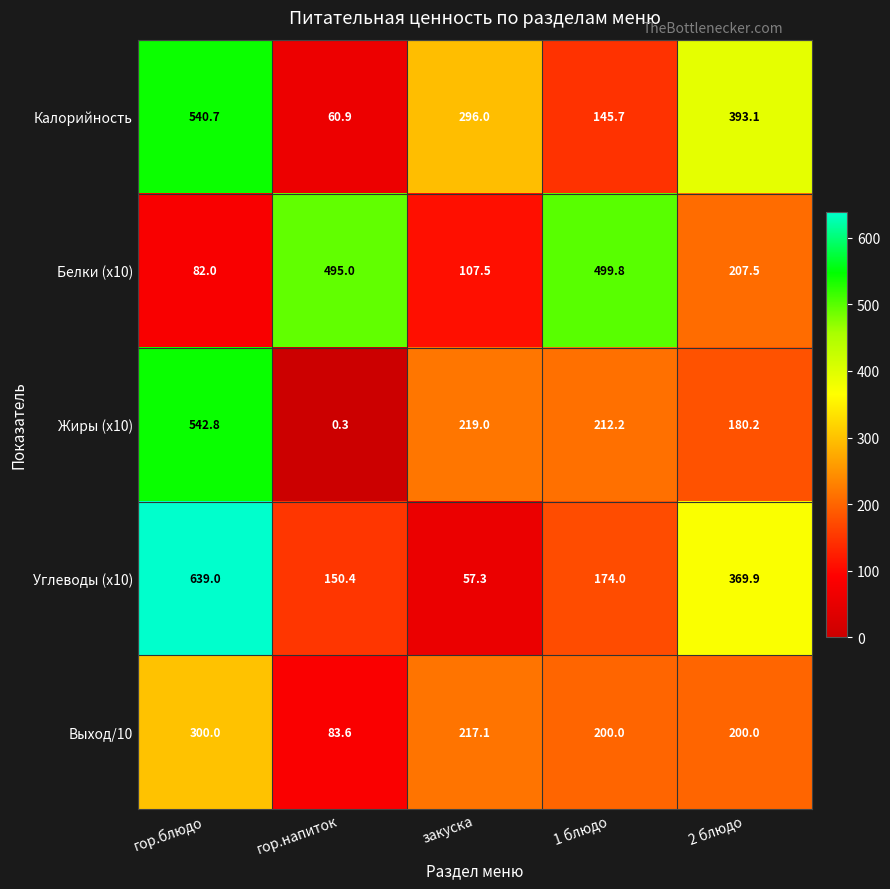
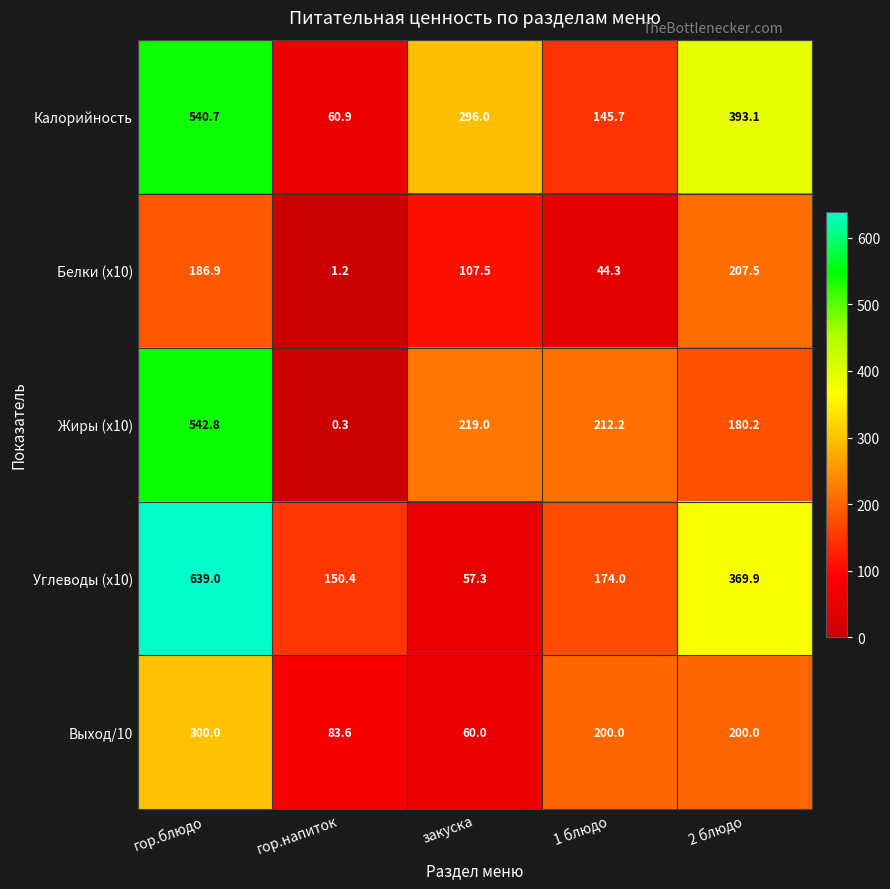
  {
    "Калорийность": {
      "гор.блюдо": 540.7,
      "гор.напиток": 60.9,
      "закуска": 296.0,
      "1 блюдо": 145.7,
      "2 блюдо": 393.1
    },
    "Белки (x10)": {
-     "гор.блюдо": 82.0,
-     "гор.напиток": 495.0,
+     "гор.блюдо": 186.9,
+     "гор.напиток": 1.2,
      "закуска": 107.5,
-     "1 блюдо": 499.8,
+     "1 блюдо": 44.3,
      "2 блюдо": 207.5
    },
    "Жиры (x10)": {
      "гор.блюдо": 542.8,
      "гор.напиток": 0.3,
      "закуска": 219.0,
      "1 блюдо": 212.2,
      "2 блюдо": 180.2
    },
    "Углеводы (x10)": {
      "гор.блюдо": 639.0,
      "гор.напиток": 150.4,
      "закуска": 57.3,
      "1 блюдо": 174.0,
      "2 блюдо": 369.9
    },
    "Выход/10": {
      "гор.блюдо": 300.0,
      "гор.напиток": 83.6,
-     "закуска": 217.1,
+     "закуска": 60.0,
      "1 блюдо": 200.0,
      "2 блюдо": 200.0
    }
  }
